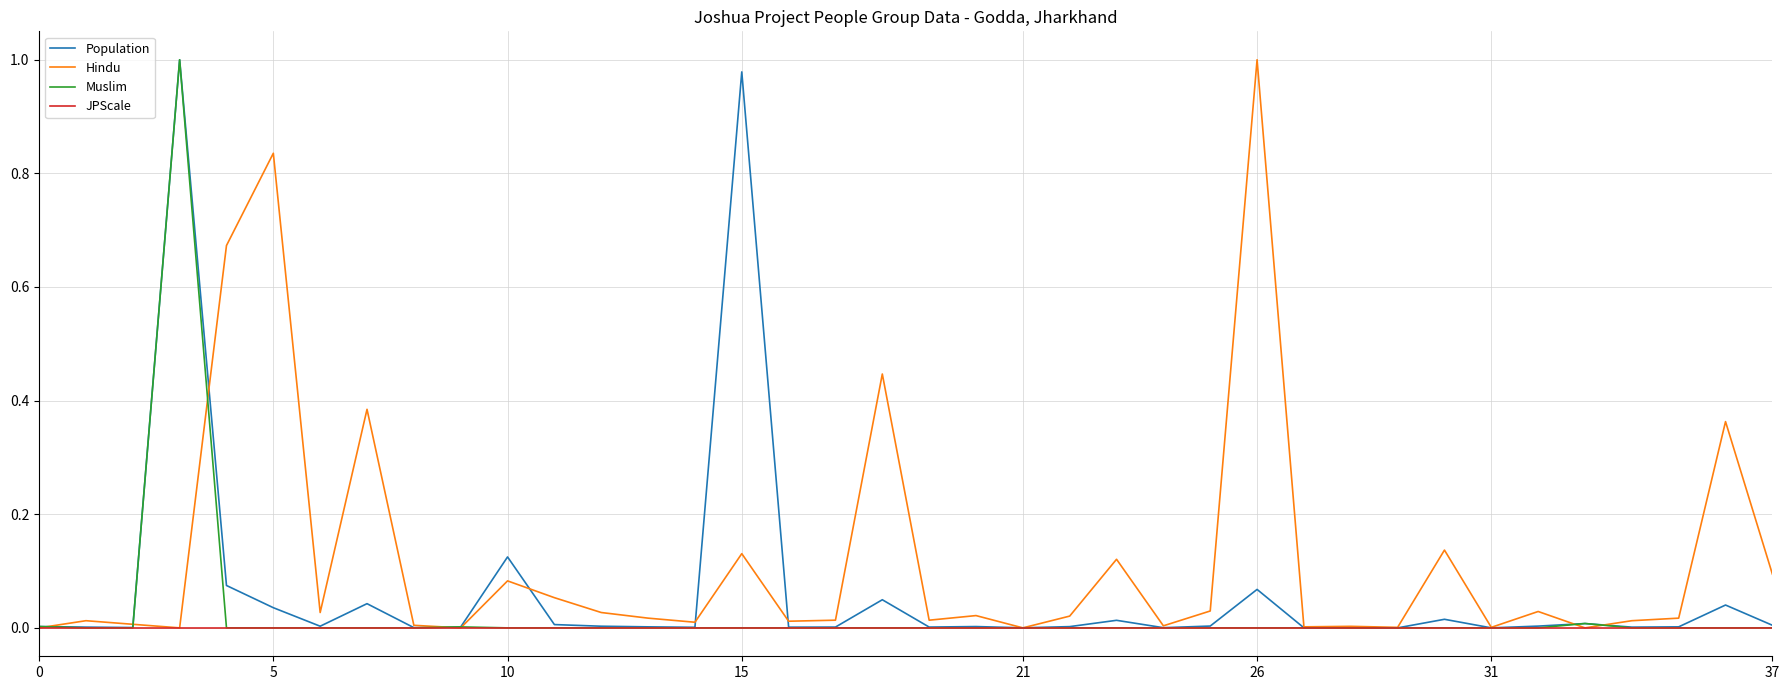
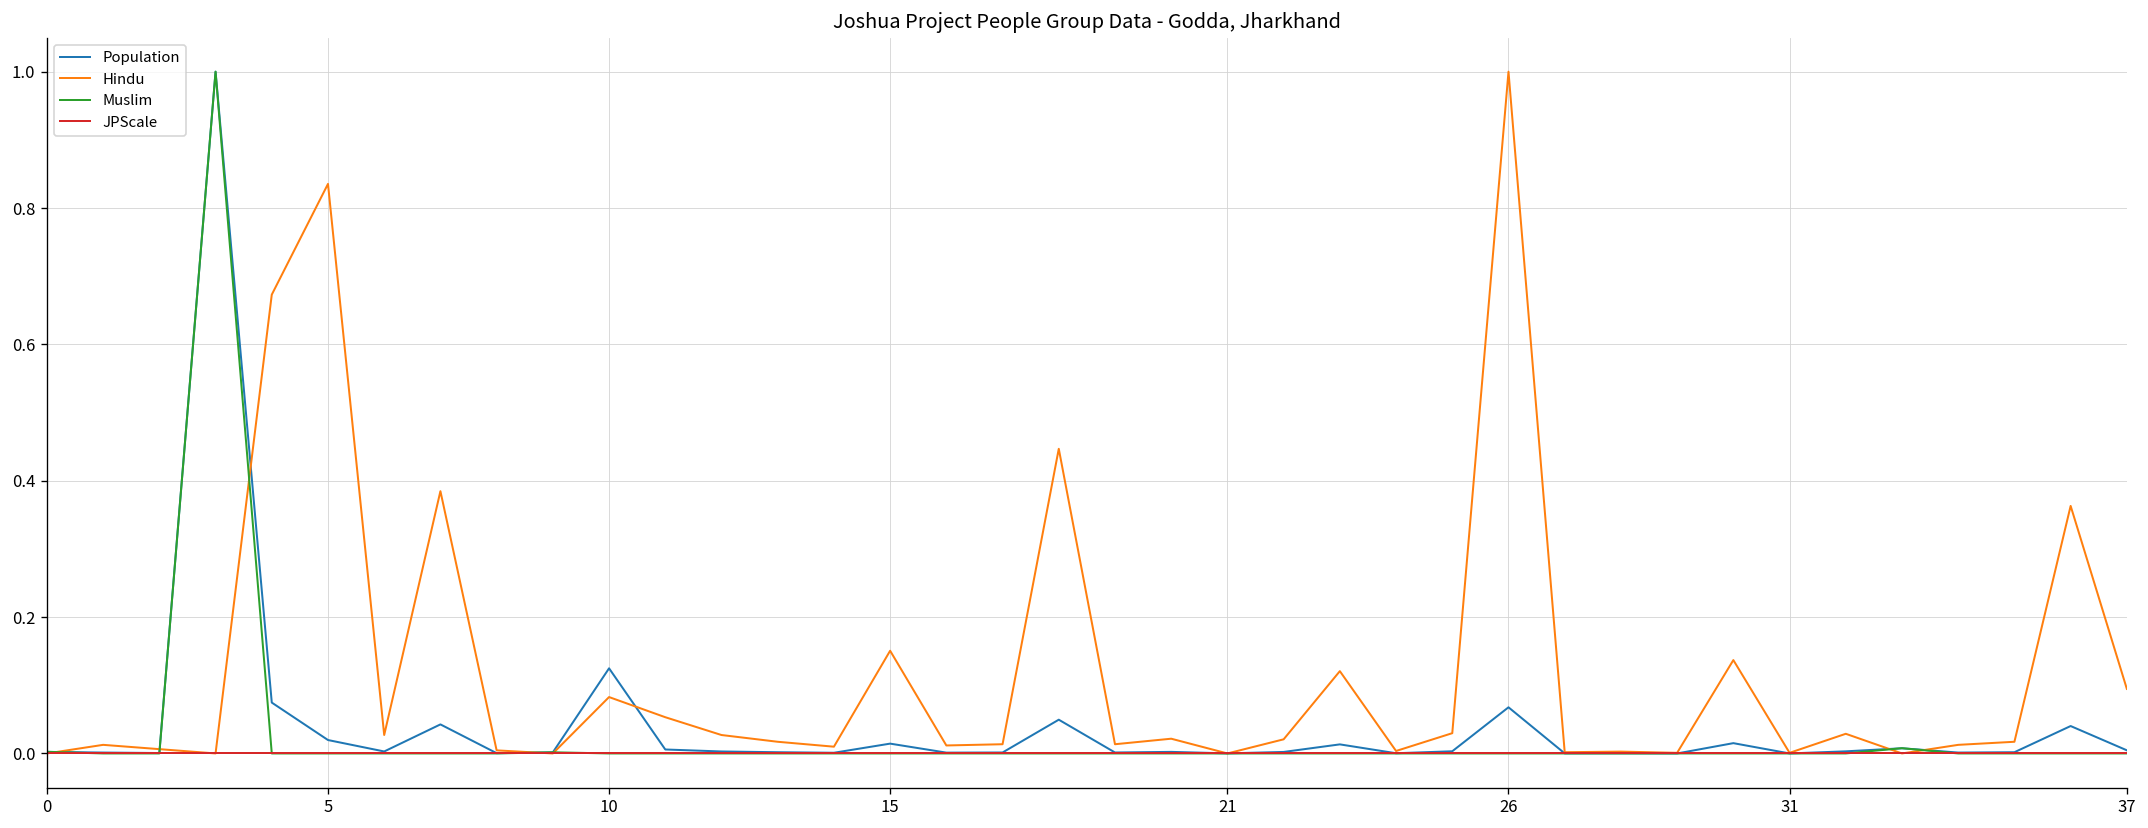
  {
    "Population": {
-     "5": 0.04,
+     "5": 0.02,
      "10": 0.12,
-     "15": 0.98,
+     "15": 0.01,
      "26": 0.07,
      "37": 0.00
    },
    "Hindu": {
      "5": 0.84,
      "10": 0.08,
-     "15": 0.13,
+     "15": 0.15,
      "26": 1.00,
      "37": 0.09
    }
  }
